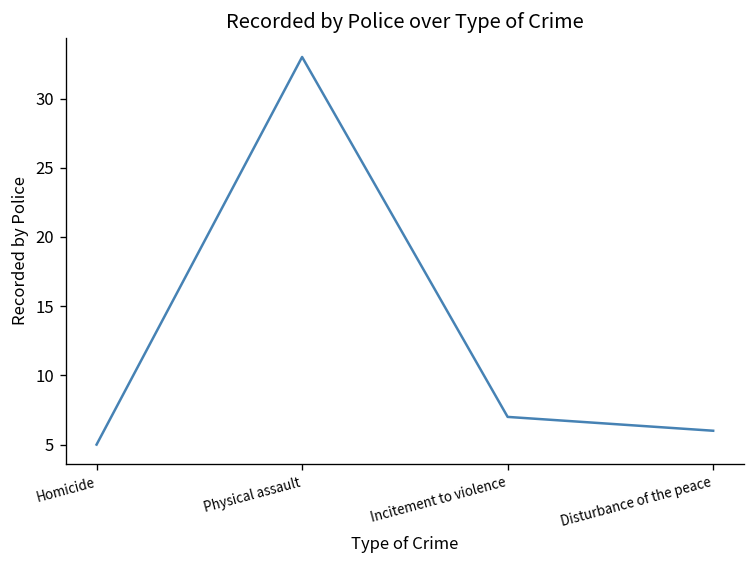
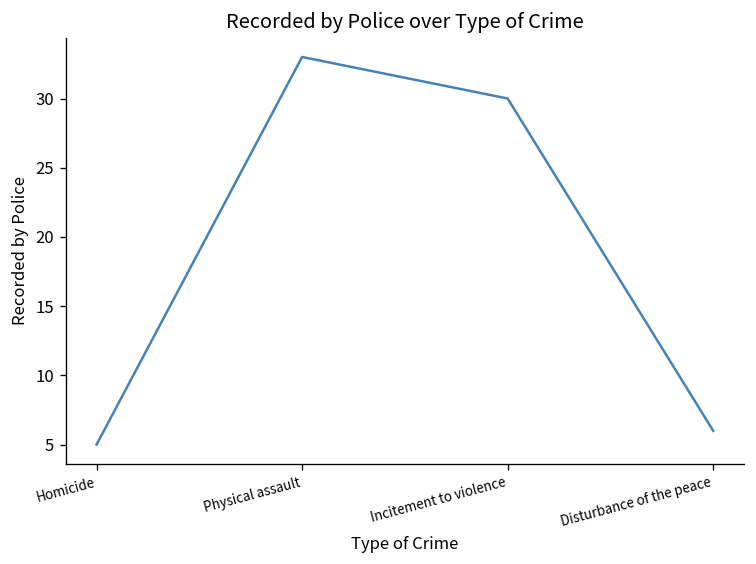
  {
    "Homicide": 5,
    "Physical assault": 33,
-   "Incitement to violence": 7,
+   "Incitement to violence": 30,
    "Disturbance of the peace": 6
  }
